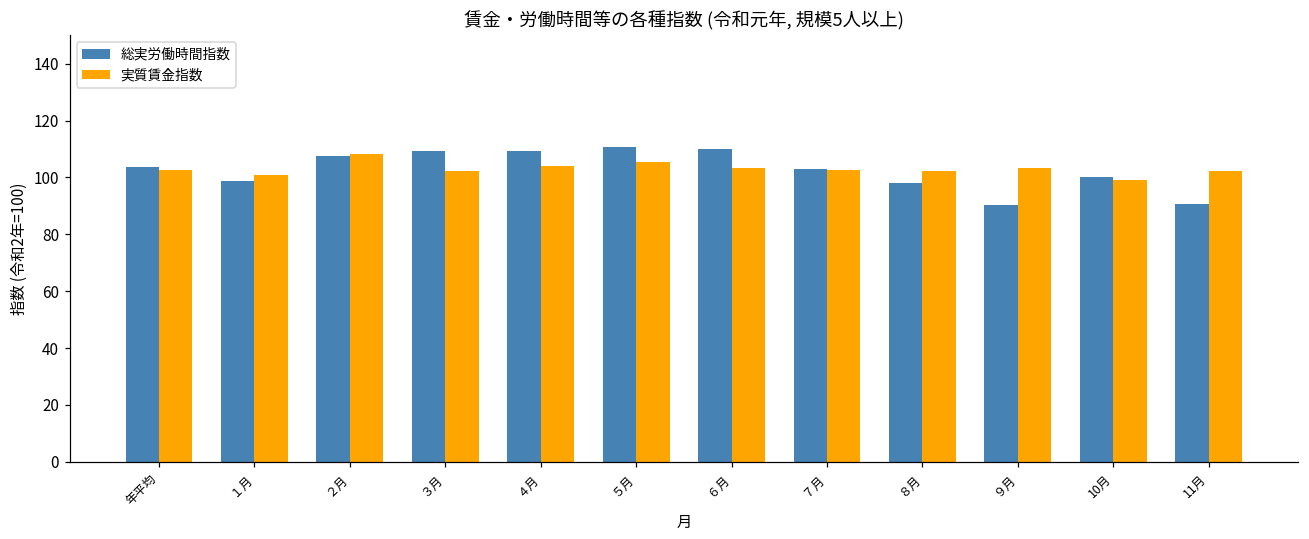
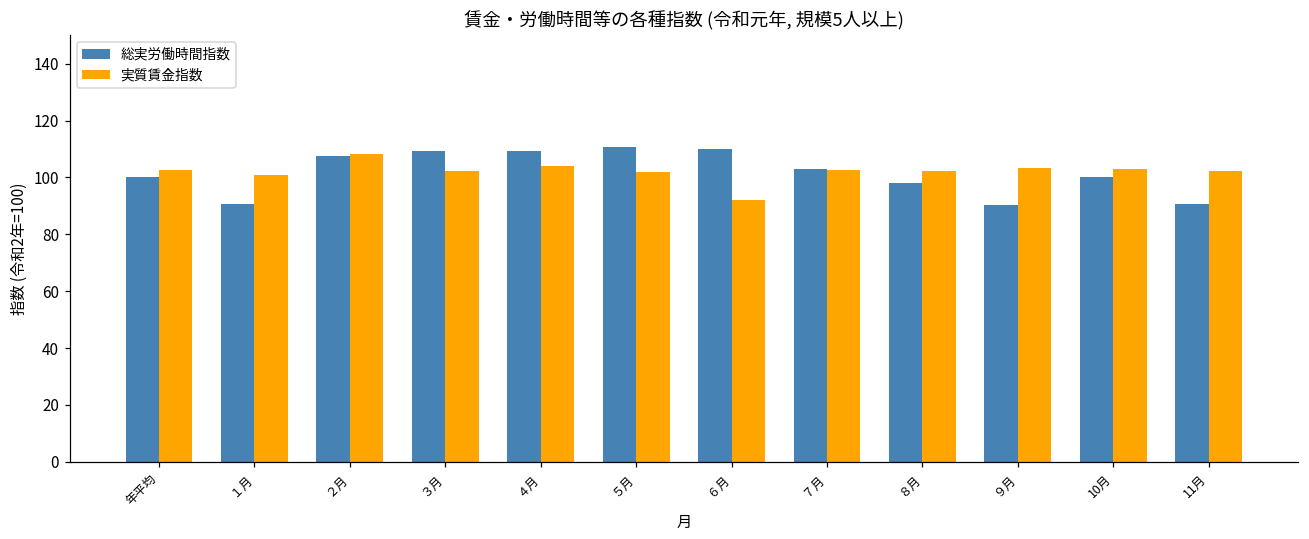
  {
    "総実労働時間指数": {
-     "年平均": 104,
-     "１月": 99,
+     "年平均": 100,
+     "１月": 91,
      "２月": 108,
      "３月": 109,
      "４月": 109,
      "５月": 111,
      "６月": 110,
      "７月": 103,
      "８月": 98,
      "９月": 90,
      "10月": 100,
      "11月": 91
    },
    "実質賃金指数": {
      "年平均": 103,
      "１月": 101,
      "２月": 108,
      "３月": 102,
      "４月": 104,
-     "５月": 105,
-     "６月": 103,
+     "５月": 102,
+     "６月": 92,
      "７月": 103,
      "８月": 102,
      "９月": 103,
-     "10月": 99,
+     "10月": 103,
      "11月": 102
    }
  }
